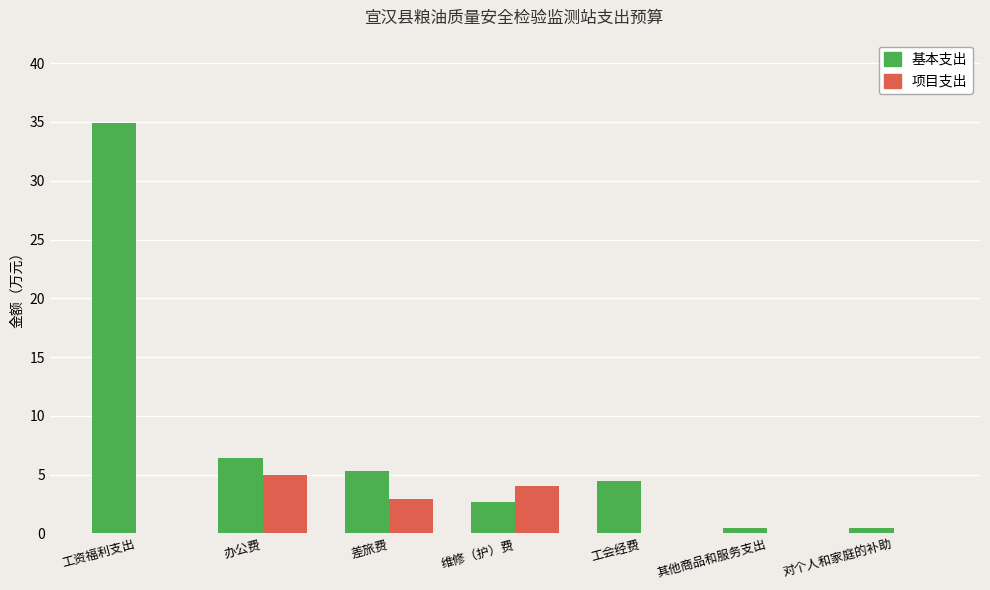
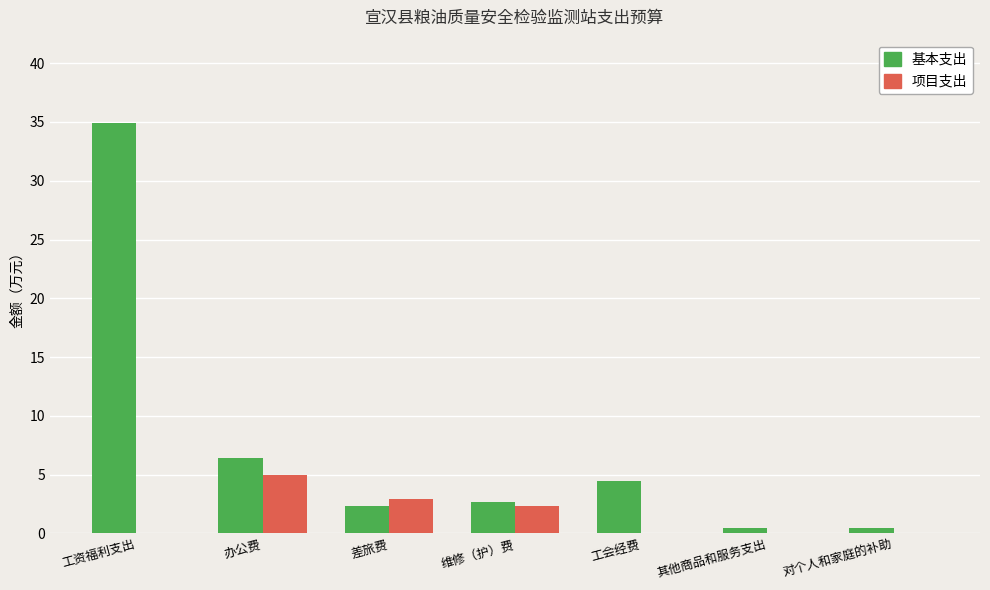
  {
    "基本支出": {
      "工资福利支出": 34.9,
      "办公费": 6.4,
-     "差旅费": 5.3,
+     "差旅费": 2.3,
      "维修（护）费": 2.7,
      "工会经费": 4.4,
      "其他商品和服务支出": 0.5,
      "对个人和家庭的补助": 0.5
    },
    "项目支出": {
      "工资福利支出": 0.0,
      "办公费": 5.0,
      "差旅费": 2.9,
-     "维修（护）费": 4.0,
+     "维修（护）费": 2.3,
      "工会经费": 0.0,
      "其他商品和服务支出": 0.0,
      "对个人和家庭的补助": 0.0
    }
  }
